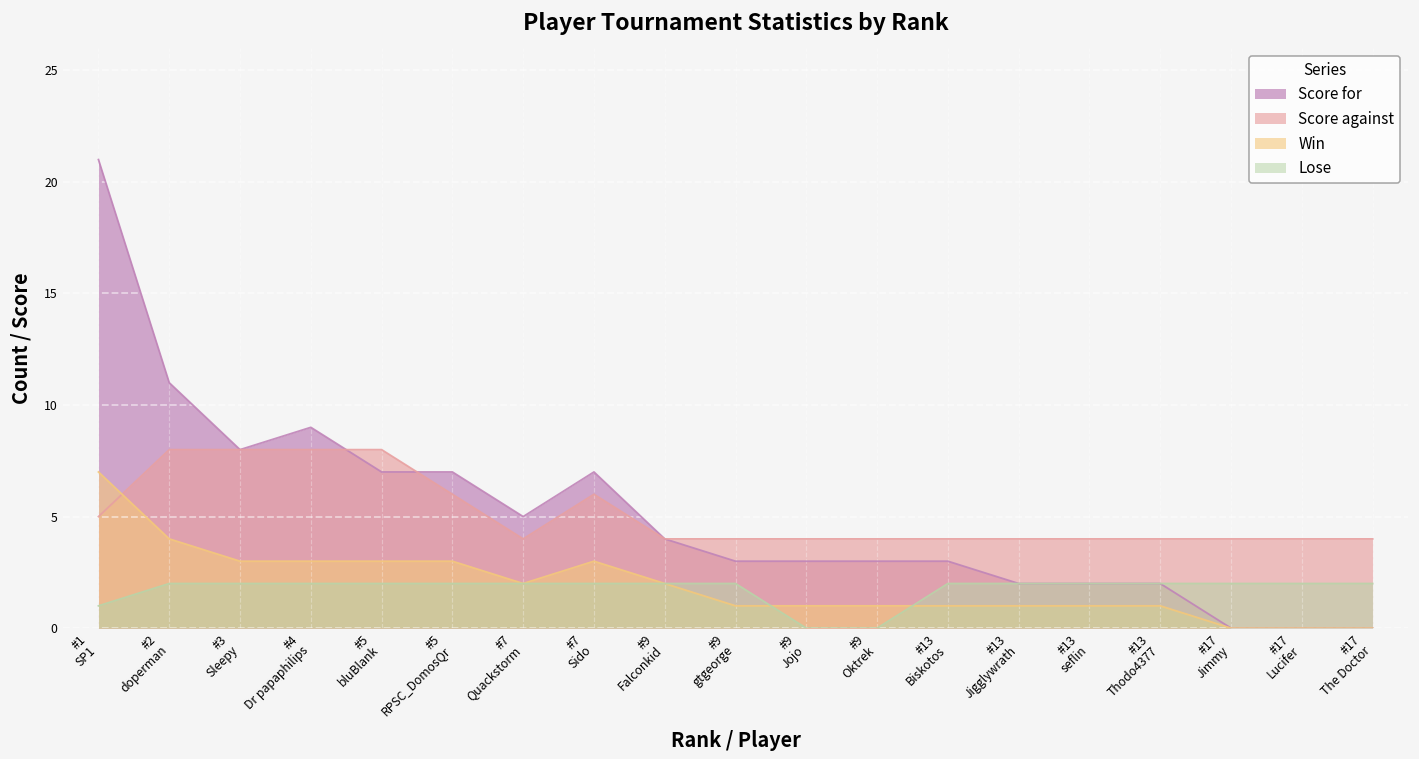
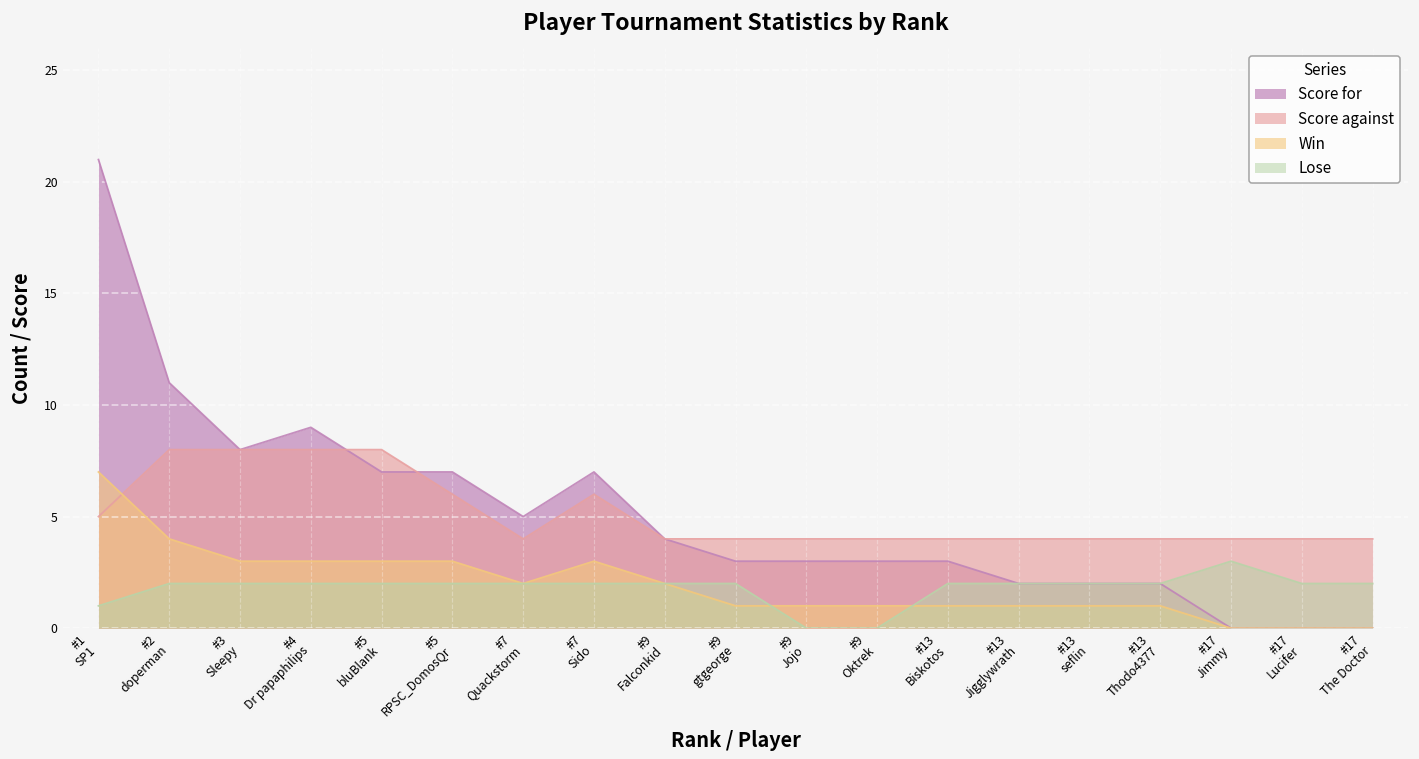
  {
    "Lose": {
      "#1 SP1": 1,
      "#2 doperman": 2,
      "#3 Sleepy": 2,
      "#4 Dr papaphilips": 2,
      "#5 bluBlank": 2,
      "#5 RPSC_DomosQr": 2,
      "#7 Sido": 2,
      "#9 gtgeorge": 2,
      "#9 Jojo": 0,
      "#9 Oktrek": 0,
      "#13 Biskotos": 2,
-     "#17 Jimmy": 2,
+     "#17 Jimmy": 3,
      "#17 Lucifer": 2,
      "#17 The Doctor": 2
    }
  }
